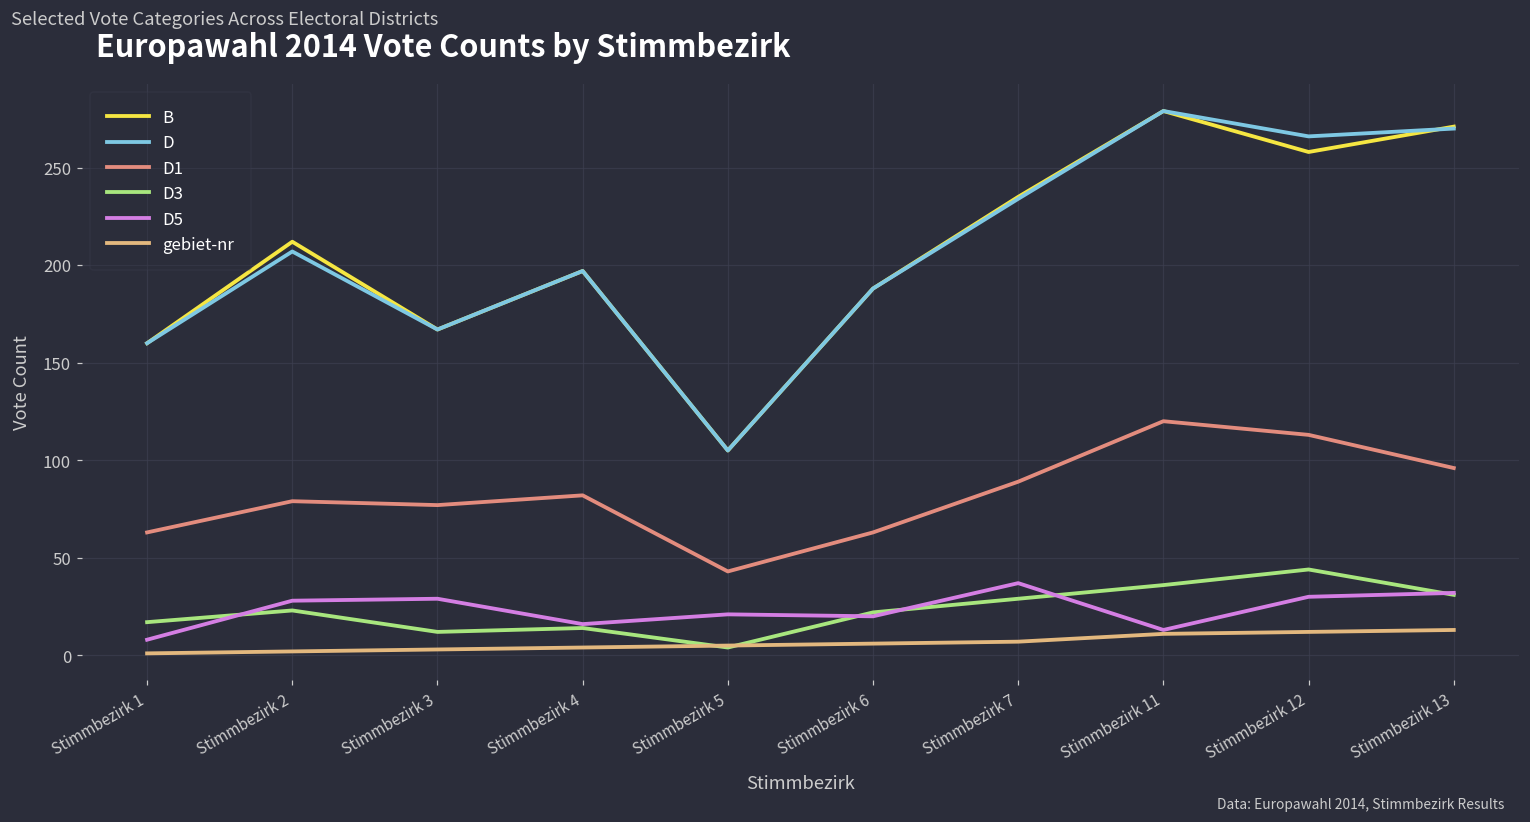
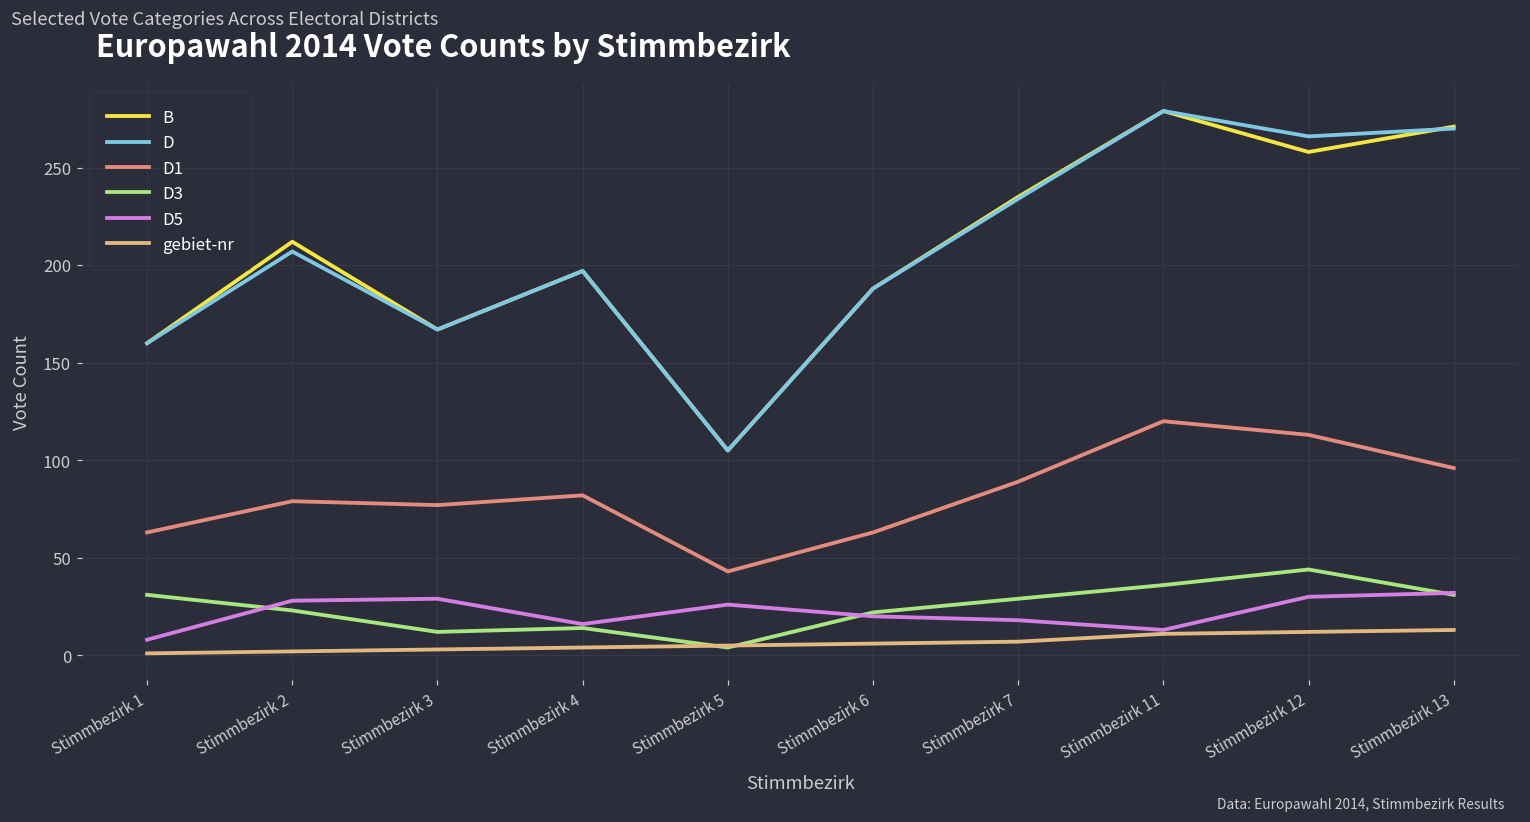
  {
    "B": {
      "Stimmbezirk 2": 212,
      "Stimmbezirk 12": 258
    },
    "D": {
      "Stimmbezirk 2": 207,
      "Stimmbezirk 12": 266
    },
    "D3": {
-     "Stimmbezirk 1": 17,
+     "Stimmbezirk 1": 31,
      "Stimmbezirk 2": 23,
      "Stimmbezirk 3": 12,
      "Stimmbezirk 4": 14,
      "Stimmbezirk 6": 22,
      "Stimmbezirk 7": 29,
      "Stimmbezirk 11": 36,
      "Stimmbezirk 12": 44
    },
    "D5": {
      "Stimmbezirk 1": 8,
      "Stimmbezirk 2": 28,
      "Stimmbezirk 3": 29,
      "Stimmbezirk 4": 16,
-     "Stimmbezirk 5": 21,
+     "Stimmbezirk 5": 26,
      "Stimmbezirk 6": 20,
-     "Stimmbezirk 7": 37,
+     "Stimmbezirk 7": 18,
      "Stimmbezirk 11": 13,
      "Stimmbezirk 12": 30
    }
  }
